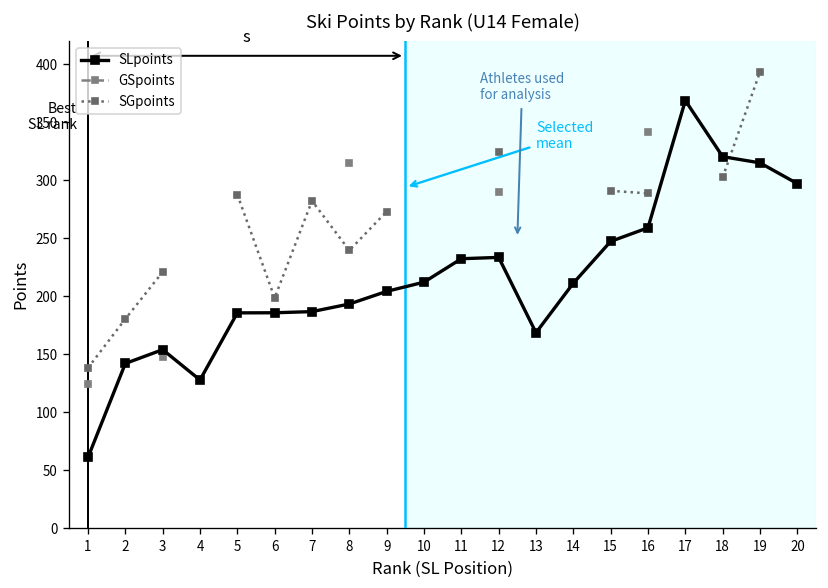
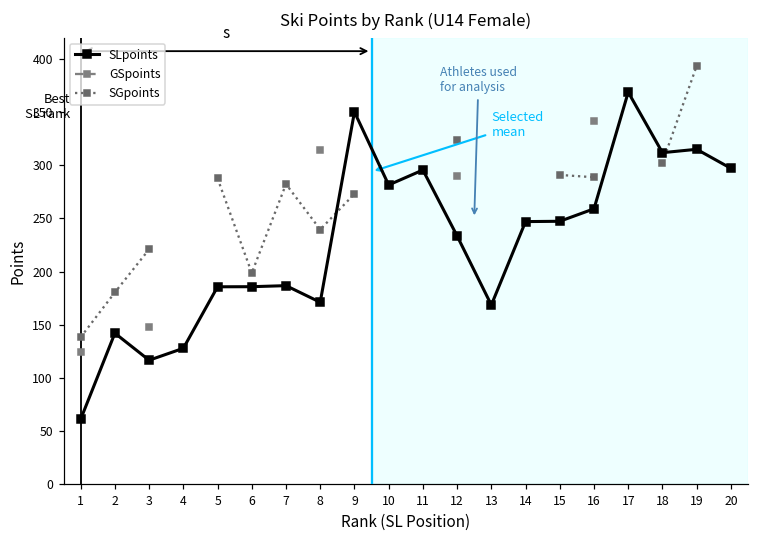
  {
    "SLpoints": {
      "1": 60,
      "2": 140,
-     "3": 150,
+     "3": 120,
      "4": 130,
      "6": 190,
      "7": 190,
-     "8": 190,
-     "9": 200,
-     "10": 210,
-     "11": 230,
+     "8": 170,
+     "9": 350,
+     "10": 280,
+     "11": 300,
      "12": 230,
      "13": 170,
-     "14": 210,
+     "14": 250,
      "15": 250,
      "16": 260,
      "17": 370,
-     "18": 320,
+     "18": 310,
      "19": 320,
      "20": 300
    }
  }
